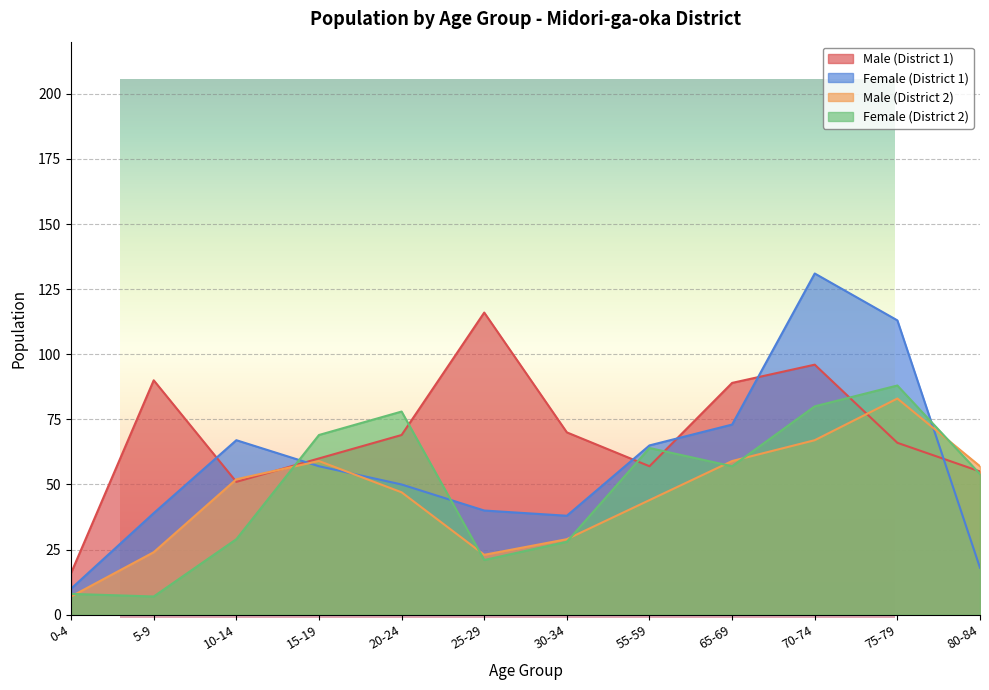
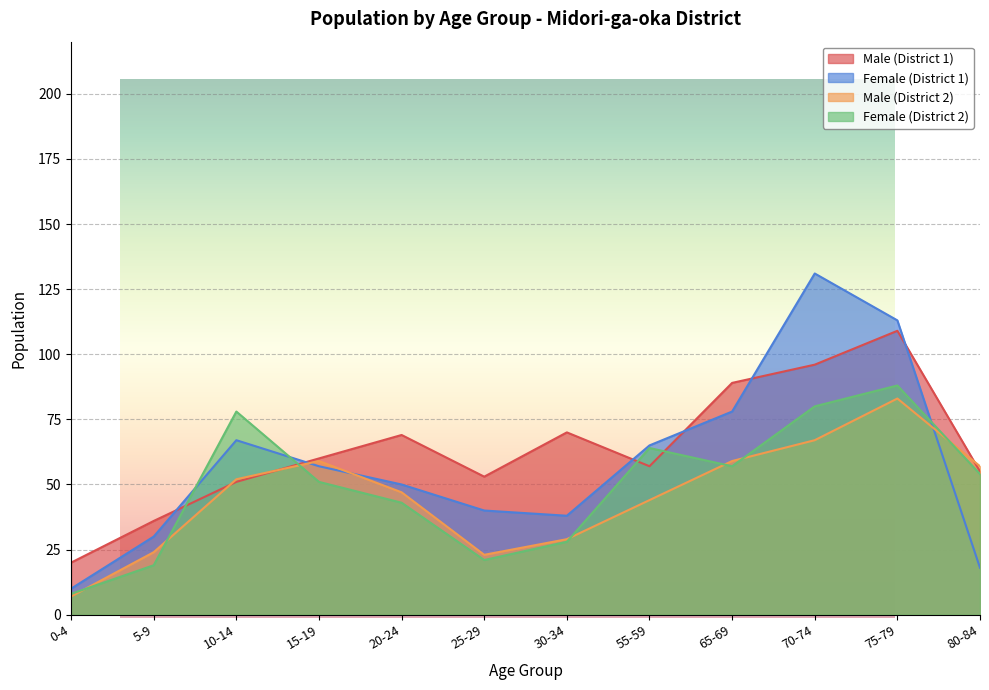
  {
    "Population by Age Group - Midori-ga-oka District": {
      "Male (District 1)": {
-       "0-4": 16,
-       "5-9": 90,
+       "0-4": 20,
+       "5-9": 36,
        "10-14": 51,
        "15-19": 60,
        "20-24": 69,
-       "25-29": 116,
+       "25-29": 53,
        "30-34": 70,
        "55-59": 57,
        "65-69": 89,
        "70-74": 96,
-       "75-79": 66,
+       "75-79": 109,
        "80-84": 55
      },
      "Female (District 1)": {
        "0-4": 10,
-       "5-9": 39,
+       "5-9": 30,
        "10-14": 67,
        "15-19": 57,
        "20-24": 50,
        "25-29": 40,
        "30-34": 38,
        "55-59": 65,
-       "65-69": 73,
+       "65-69": 78,
        "70-74": 131,
        "75-79": 113,
        "80-84": 18
      },
      "Male (District 2)": {
        "0-4": 7,
        "5-9": 24,
        "10-14": 52,
        "15-19": 59,
        "20-24": 47,
        "25-29": 23,
        "30-34": 29,
        "55-59": 44,
        "65-69": 59,
        "70-74": 67,
        "75-79": 83,
        "80-84": 57
      },
      "Female (District 2)": {
        "0-4": 8,
-       "5-9": 7,
-       "10-14": 29,
-       "15-19": 69,
-       "20-24": 78,
+       "5-9": 19,
+       "10-14": 78,
+       "15-19": 51,
+       "20-24": 43,
        "25-29": 21,
        "30-34": 28,
        "55-59": 64,
        "65-69": 57,
        "70-74": 80,
        "75-79": 88,
        "80-84": 54
      }
    }
  }
